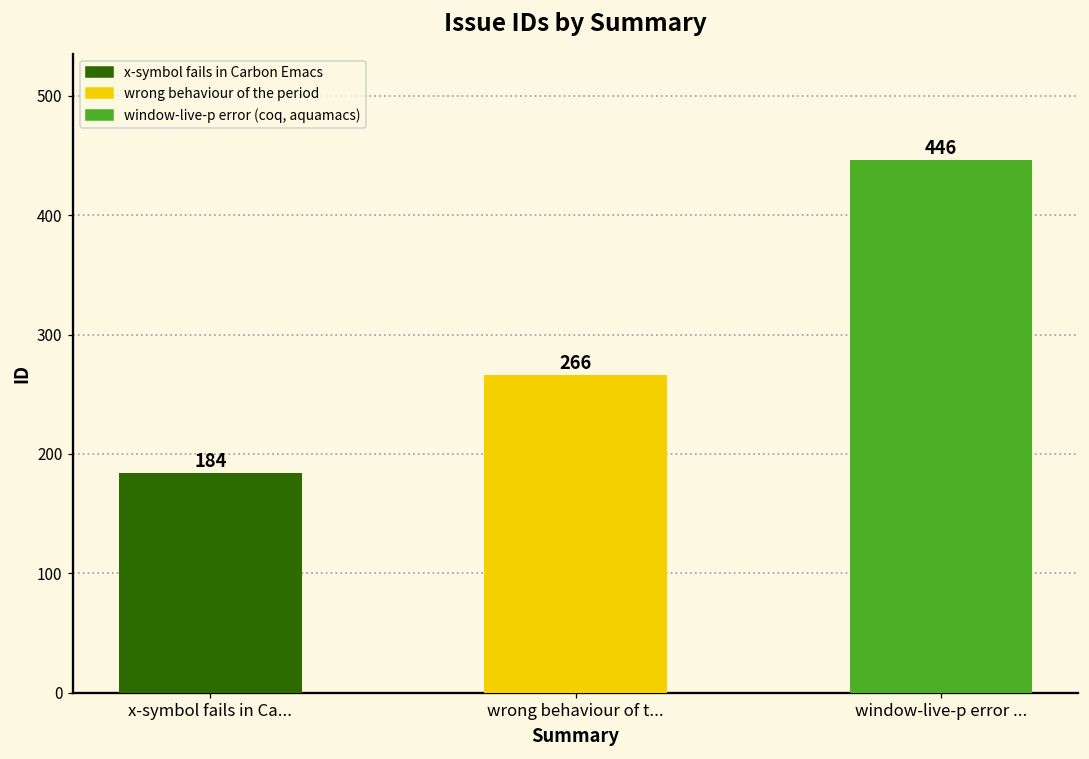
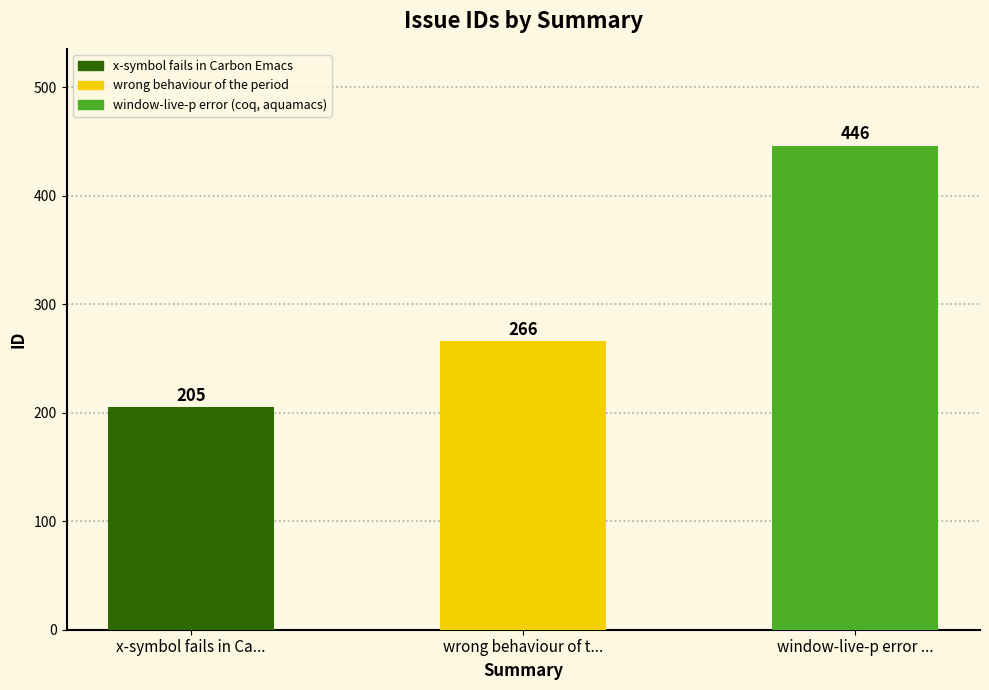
  {
-   "x-symbol fails in Ca...": 184,
+   "x-symbol fails in Ca...": 205,
    "wrong behaviour of t...": 266,
    "window-live-p error ...": 446
  }
